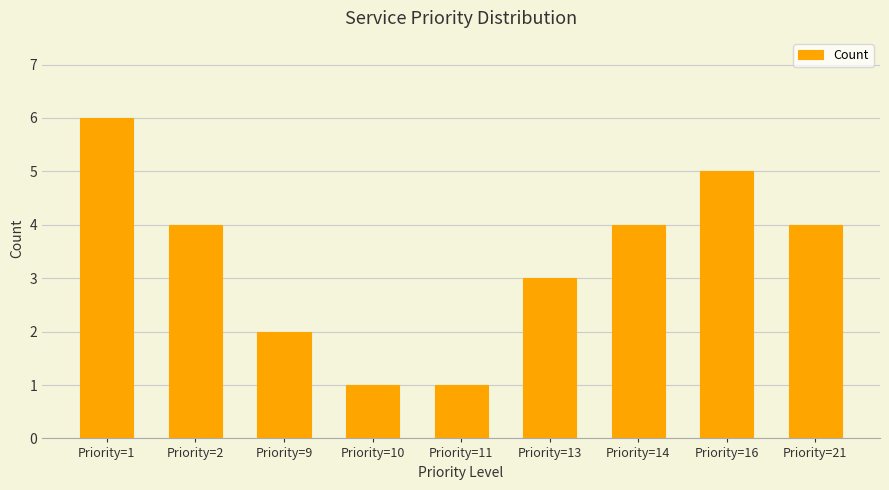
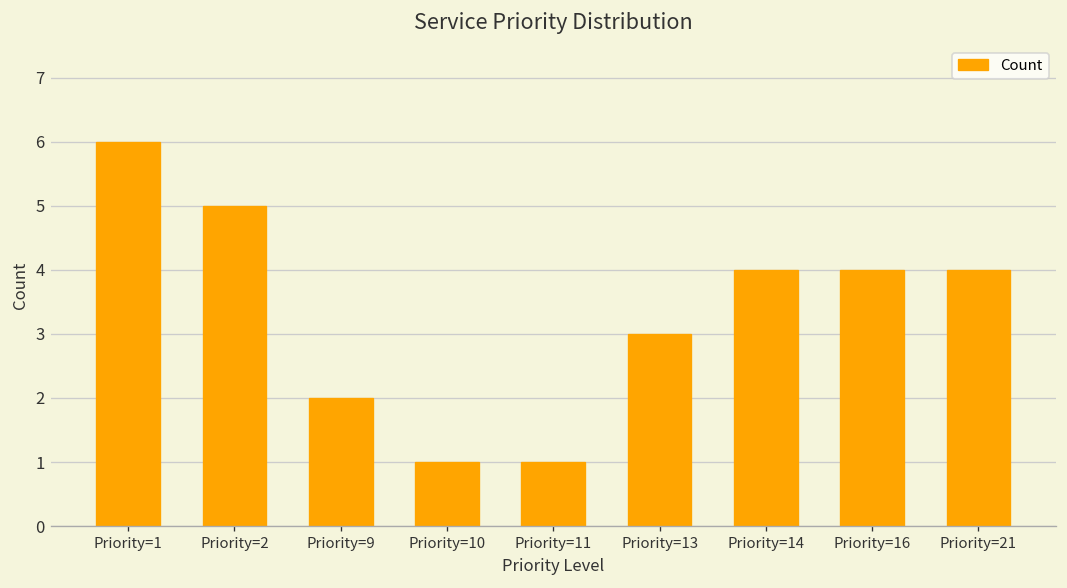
  {
    "Priority=1": 6,
-   "Priority=2": 4,
+   "Priority=2": 5,
    "Priority=9": 2,
    "Priority=10": 1,
    "Priority=11": 1,
    "Priority=13": 3,
    "Priority=14": 4,
-   "Priority=16": 5,
+   "Priority=16": 4,
    "Priority=21": 4
  }
